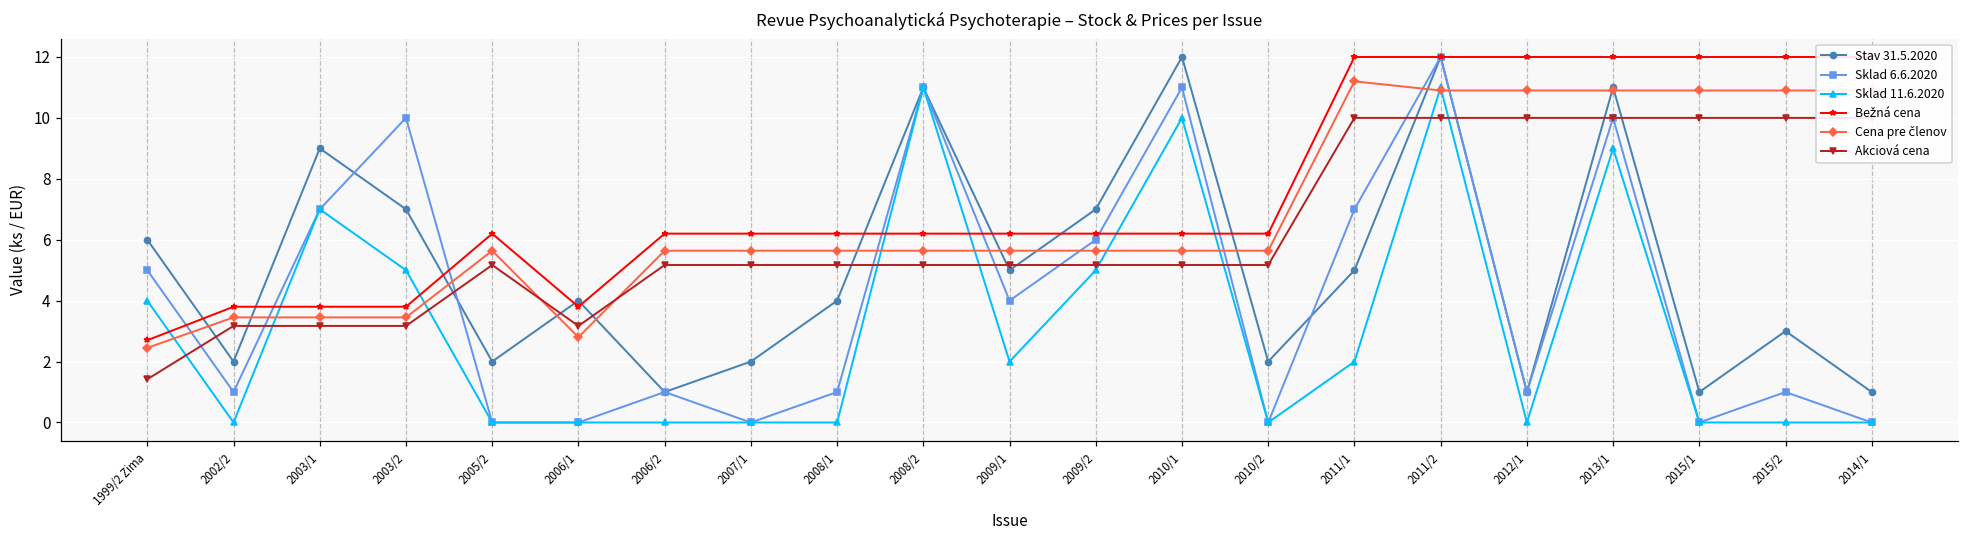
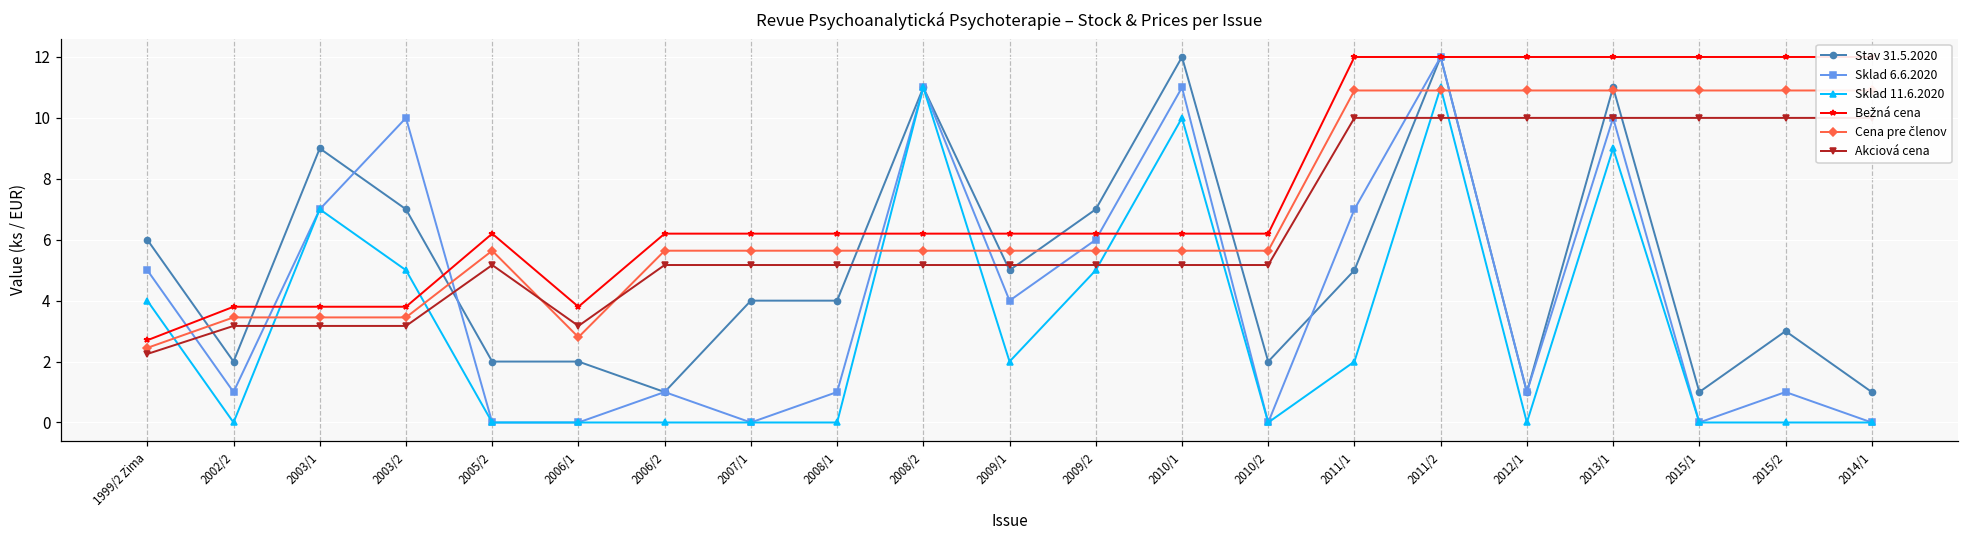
  {
    "Stav 31.5.2020": {
      "1999/2 Zima": 6,
      "2002/2": 2,
      "2003/1": 9,
      "2003/2": 7,
      "2005/2": 2,
-     "2006/1": 4,
-     "2007/1": 2,
+     "2006/1": 2,
+     "2007/1": 4,
      "2008/1": 4,
      "2009/1": 5,
      "2009/2": 7,
      "2010/1": 12,
      "2010/2": 2,
      "2011/1": 5,
      "2013/1": 11,
      "2015/1": 1,
      "2015/2": 3,
      "2014/1": 1
    },
    "Sklad 6.6.2020": {
      "1999/2 Zima": 5.0,
      "2002/2": 1.0,
      "2003/2": 10.0,
      "2008/1": 1.0,
      "2009/1": 4.0,
      "2009/2": 6.0,
      "2010/1": 11.0,
      "2011/1": 7.0,
      "2015/2": 1.0
    },
    "Sklad 11.6.2020": {
      "1999/2 Zima": 4.0,
      "2002/2": 0.0,
      "2003/2": 5.0,
      "2006/2": 0.0,
      "2008/1": 0.0,
      "2009/1": 2.0,
      "2009/2": 5.0,
      "2010/1": 10.0,
      "2011/1": 2.0,
      "2011/2": 11.0,
      "2012/1": 0.0,
      "2013/1": 9.0,
      "2015/2": 0.0
    },
    "Bežná cena": {
      "1999/2 Zima": 2.7,
      "2002/2": 3.8,
      "2003/1": 3.8,
      "2003/2": 3.8,
      "2005/2": 6.2,
      "2006/1": 3.8,
      "2006/2": 6.2,
      "2007/1": 6.2,
      "2008/1": 6.2,
      "2008/2": 6.2,
      "2009/1": 6.2,
      "2009/2": 6.2,
      "2010/1": 6.2,
      "2010/2": 6.2,
      "2011/1": 12.0,
      "2012/1": 12.0,
      "2013/1": 12.0,
      "2015/1": 12.0,
      "2015/2": 12.0
    },
    "Cena pre členov": {
      "1999/2 Zima": 2.5,
      "2002/2": 3.5,
      "2003/1": 3.5,
      "2003/2": 3.5,
      "2005/2": 5.6,
      "2006/1": 2.8,
      "2006/2": 5.6,
      "2007/1": 5.6,
      "2008/1": 5.6,
      "2008/2": 5.6,
      "2009/1": 5.6,
      "2009/2": 5.6,
      "2010/1": 5.6,
      "2010/2": 5.6,
-     "2011/1": 11.2,
+     "2011/1": 10.9,
      "2011/2": 10.9,
      "2012/1": 10.9,
      "2013/1": 10.9,
      "2015/1": 10.9,
      "2015/2": 10.9
    },
    "Akciová cena": {
-     "1999/2 Zima": 1.4,
+     "1999/2 Zima": 2.3,
      "2002/2": 3.2,
      "2003/1": 3.2,
      "2003/2": 3.2,
      "2005/2": 5.2,
      "2006/1": 3.2,
      "2006/2": 5.2,
      "2007/1": 5.2,
      "2008/1": 5.2,
      "2008/2": 5.2,
      "2009/1": 5.2,
      "2009/2": 5.2,
      "2010/1": 5.2,
      "2010/2": 5.2,
      "2011/1": 10.0,
      "2011/2": 10.0,
      "2012/1": 10.0,
      "2015/1": 10.0,
      "2015/2": 10.0
    }
  }
